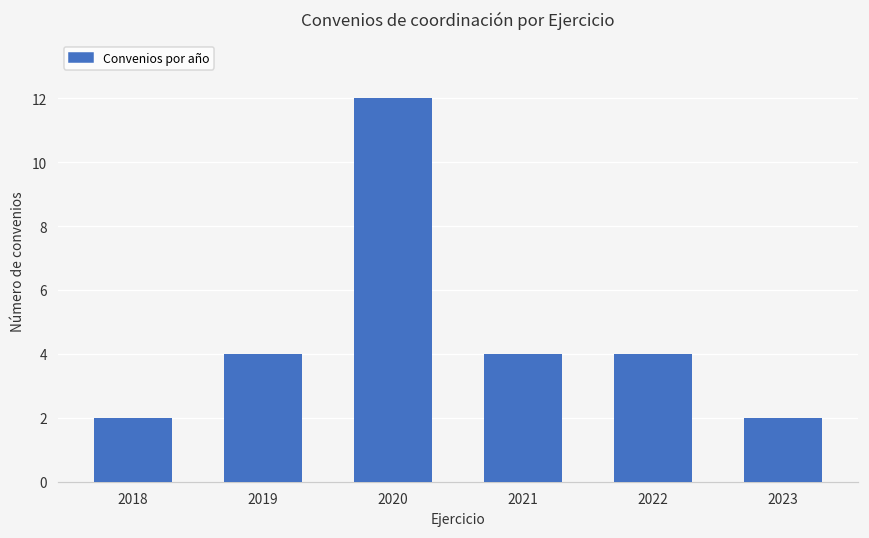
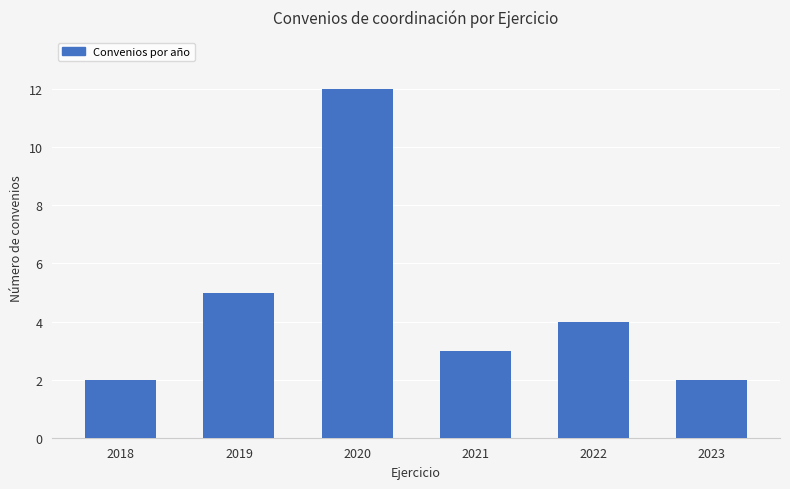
  {
    "2018": 2,
-   "2019": 4,
+   "2019": 5,
    "2020": 12,
-   "2021": 4,
+   "2021": 3,
    "2022": 4,
    "2023": 2
  }
